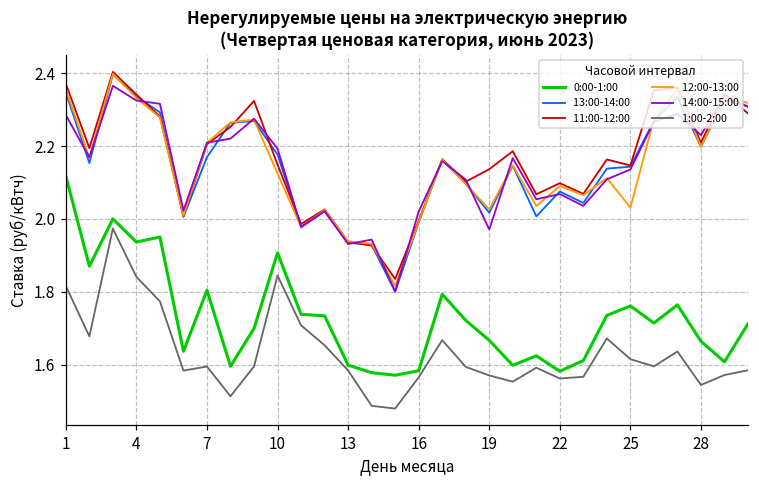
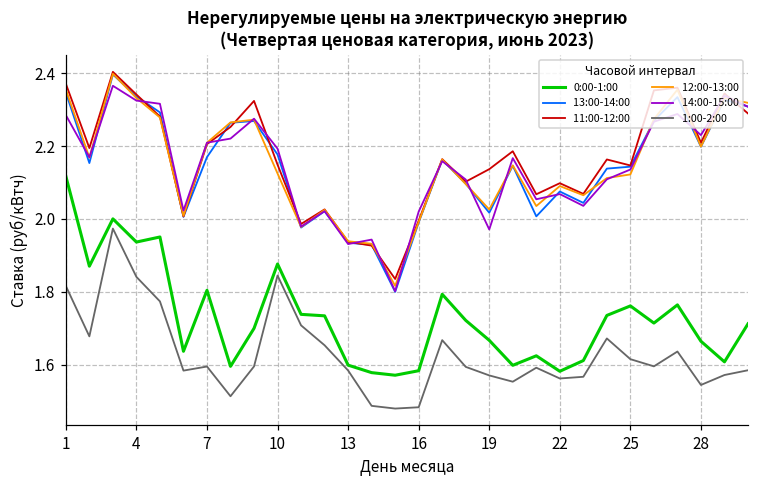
  {
    "0:00-1:00": {
      "1": 2.12,
      "4": 1.94,
      "7": 1.80,
-     "10": 1.91,
+     "10": 1.88,
      "13": 1.60,
      "16": 1.58,
      "19": 1.67,
      "22": 1.58,
      "25": 1.76,
      "28": 1.66
    },
    "13:00-14:00": {
      "1": 2.35,
      "7": 2.17,
      "10": 2.18,
      "19": 2.02
    },
    "11:00-12:00": {
      "1": 2.37,
      "10": 2.15,
      "19": 2.14,
      "22": 2.10,
      "28": 2.21
    },
    "12:00-13:00": {
      "1": 2.36,
      "10": 2.12,
      "19": 2.03,
      "22": 2.09,
-     "25": 2.03
+     "25": 2.12
    },
    "14:00-15:00": {
      "1": 2.28,
      "10": 2.19,
      "16": 2.02,
      "19": 1.97,
      "25": 2.14,
      "28": 2.23
    },
    "1:00-2:00": {
      "1": 1.82,
      "4": 1.84,
      "7": 1.60,
      "10": 1.84,
      "13": 1.58,
-     "16": 1.57,
+     "16": 1.48,
      "19": 1.57,
      "22": 1.56,
      "25": 1.62,
      "28": 1.54
    }
  }
